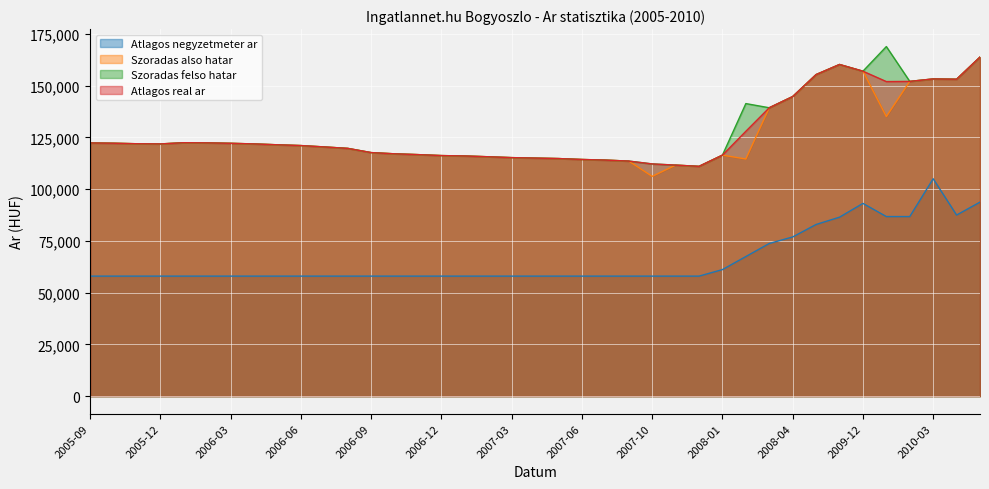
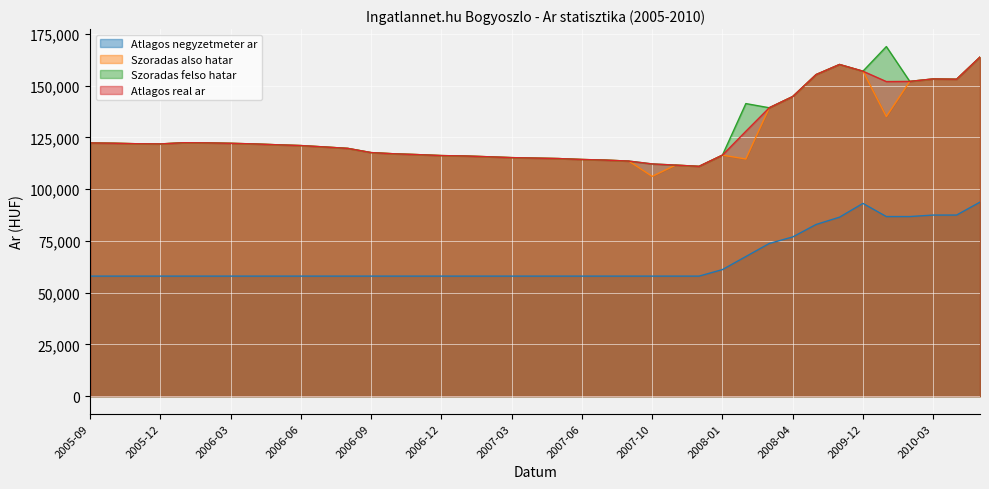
  {
    "Atlagos negyzetmeter ar": {
      "2005-09": "58,000",
      "2005-12": "58,000",
      "2006-03": "58,000",
      "2006-06": "58,000",
      "2006-09": "58,000",
      "2006-12": "58,000",
      "2007-03": "58,000",
      "2007-06": "58,000",
      "2007-10": "58,000",
      "2008-01": "61,000",
      "2008-04": "77,000",
      "2009-12": "93,000",
-     "2010-03": "105,000"
+     "2010-03": "88,000"
    },
    "Szoradas also hatar": {
      "2007-10": "106,000"
    }
  }
